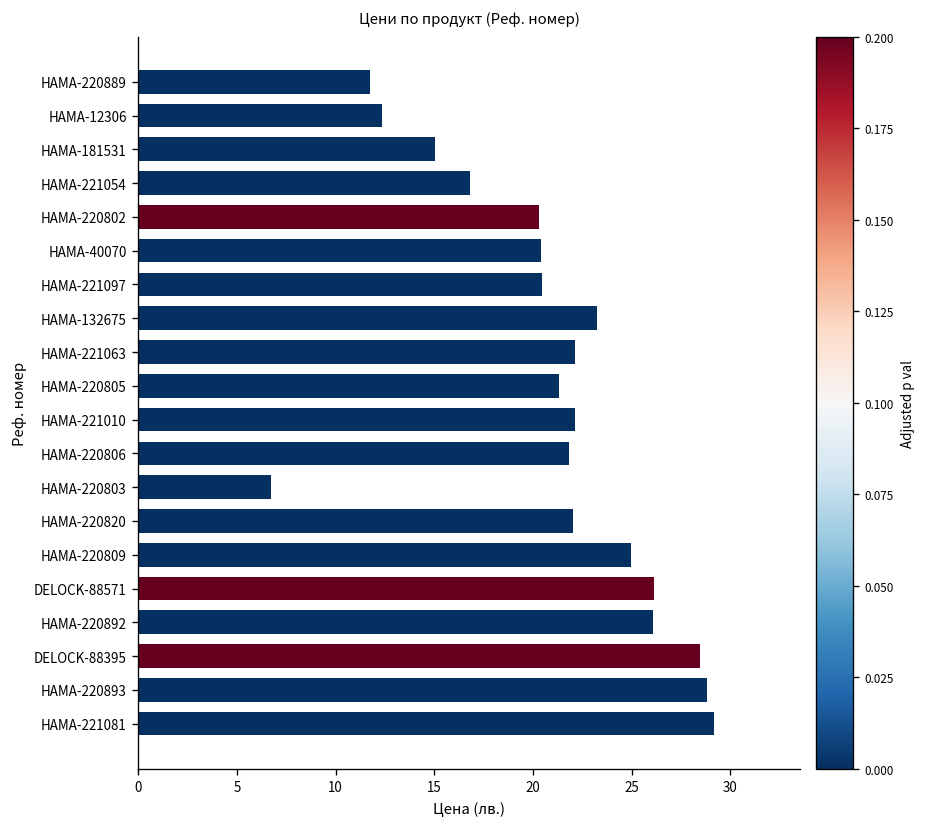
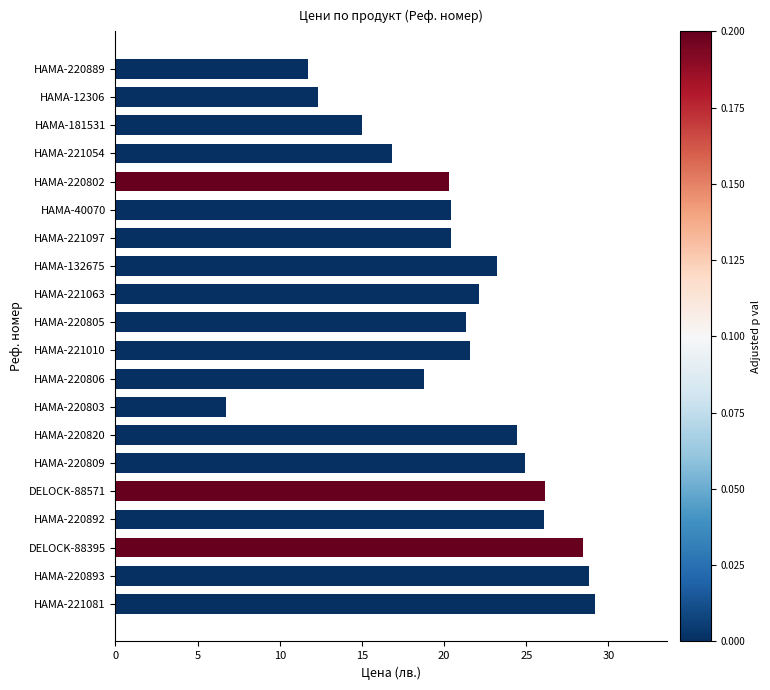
  {
    "HAMA-220889": 11.7,
    "HAMA-12306": 12.3,
    "HAMA-181531": 15.0,
    "HAMA-221054": 16.8,
    "HAMA-220802": 20.3,
    "HAMA-40070": 20.4,
    "HAMA-221097": 20.4,
    "HAMA-132675": 23.2,
    "HAMA-221063": 22.1,
    "HAMA-220805": 21.3,
-   "HAMA-221010": 22.1,
-   "HAMA-220806": 21.8,
+   "HAMA-221010": 21.6,
+   "HAMA-220806": 18.8,
    "HAMA-220803": 6.7,
-   "HAMA-220820": 22.0,
+   "HAMA-220820": 24.4,
    "HAMA-220809": 24.9,
    "DELOCK-88571": 26.1,
    "HAMA-220892": 26.1,
    "DELOCK-88395": 28.5,
    "HAMA-220893": 28.8,
    "HAMA-221081": 29.2
  }
